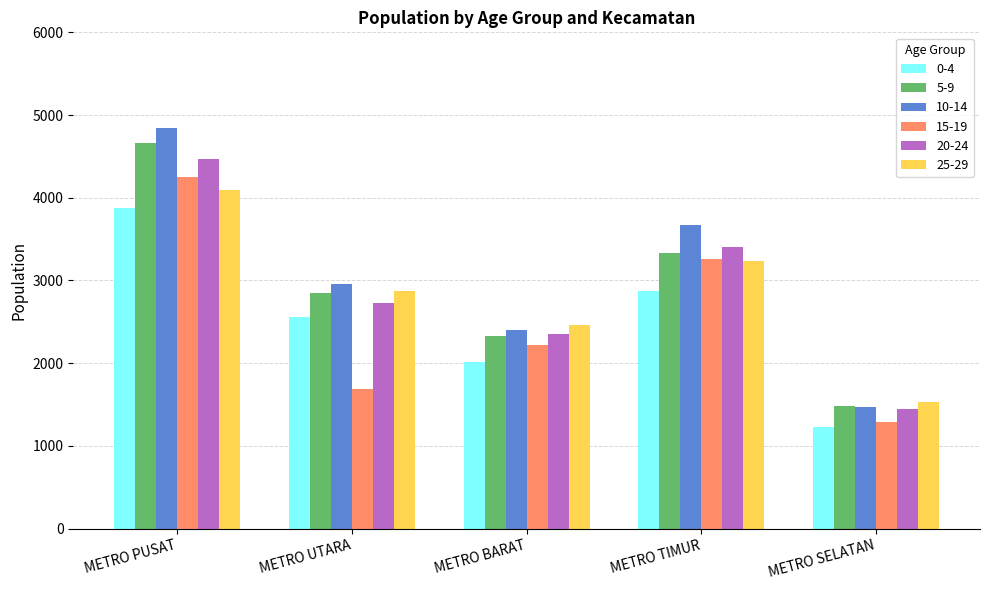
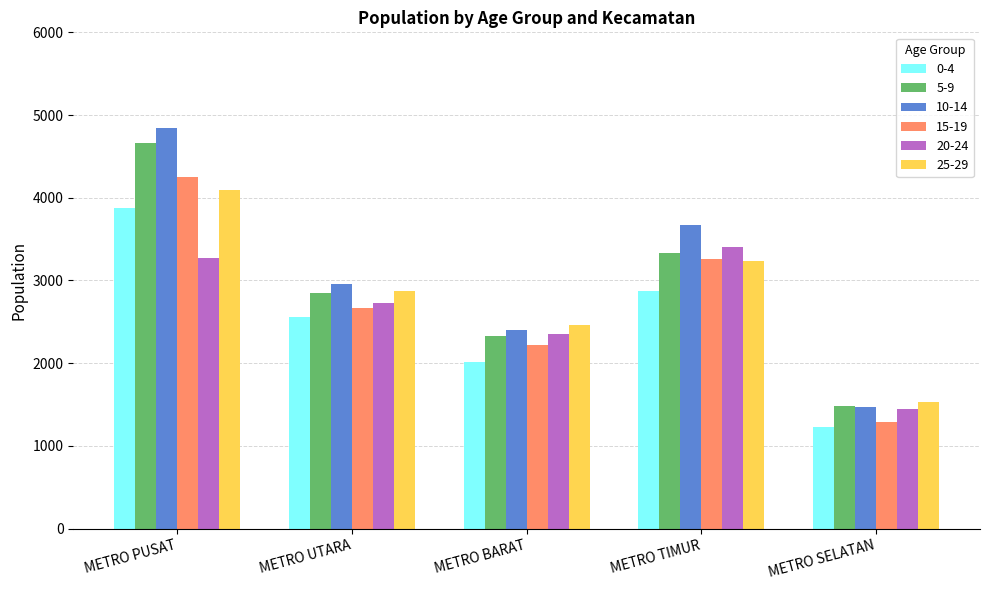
  {
    "0-4": {
      "METRO PUSAT": 3900,
      "METRO UTARA": 2600,
      "METRO BARAT": 2000,
      "METRO TIMUR": 2900,
      "METRO SELATAN": 1200
    },
    "5-9": {
      "METRO PUSAT": 4700,
      "METRO UTARA": 2800,
      "METRO BARAT": 2300,
      "METRO TIMUR": 3300,
      "METRO SELATAN": 1500
    },
    "10-14": {
      "METRO PUSAT": 4800,
      "METRO UTARA": 3000,
      "METRO BARAT": 2400,
      "METRO TIMUR": 3700,
      "METRO SELATAN": 1500
    },
    "15-19": {
      "METRO PUSAT": 4200,
-     "METRO UTARA": 1700,
+     "METRO UTARA": 2700,
      "METRO BARAT": 2200,
      "METRO TIMUR": 3300,
      "METRO SELATAN": 1300
    },
    "20-24": {
-     "METRO PUSAT": 4500,
+     "METRO PUSAT": 3300,
      "METRO UTARA": 2700,
      "METRO BARAT": 2400,
      "METRO TIMUR": 3400,
      "METRO SELATAN": 1400
    },
    "25-29": {
      "METRO PUSAT": 4100,
      "METRO UTARA": 2900,
      "METRO BARAT": 2500,
      "METRO TIMUR": 3200,
      "METRO SELATAN": 1500
    }
  }
